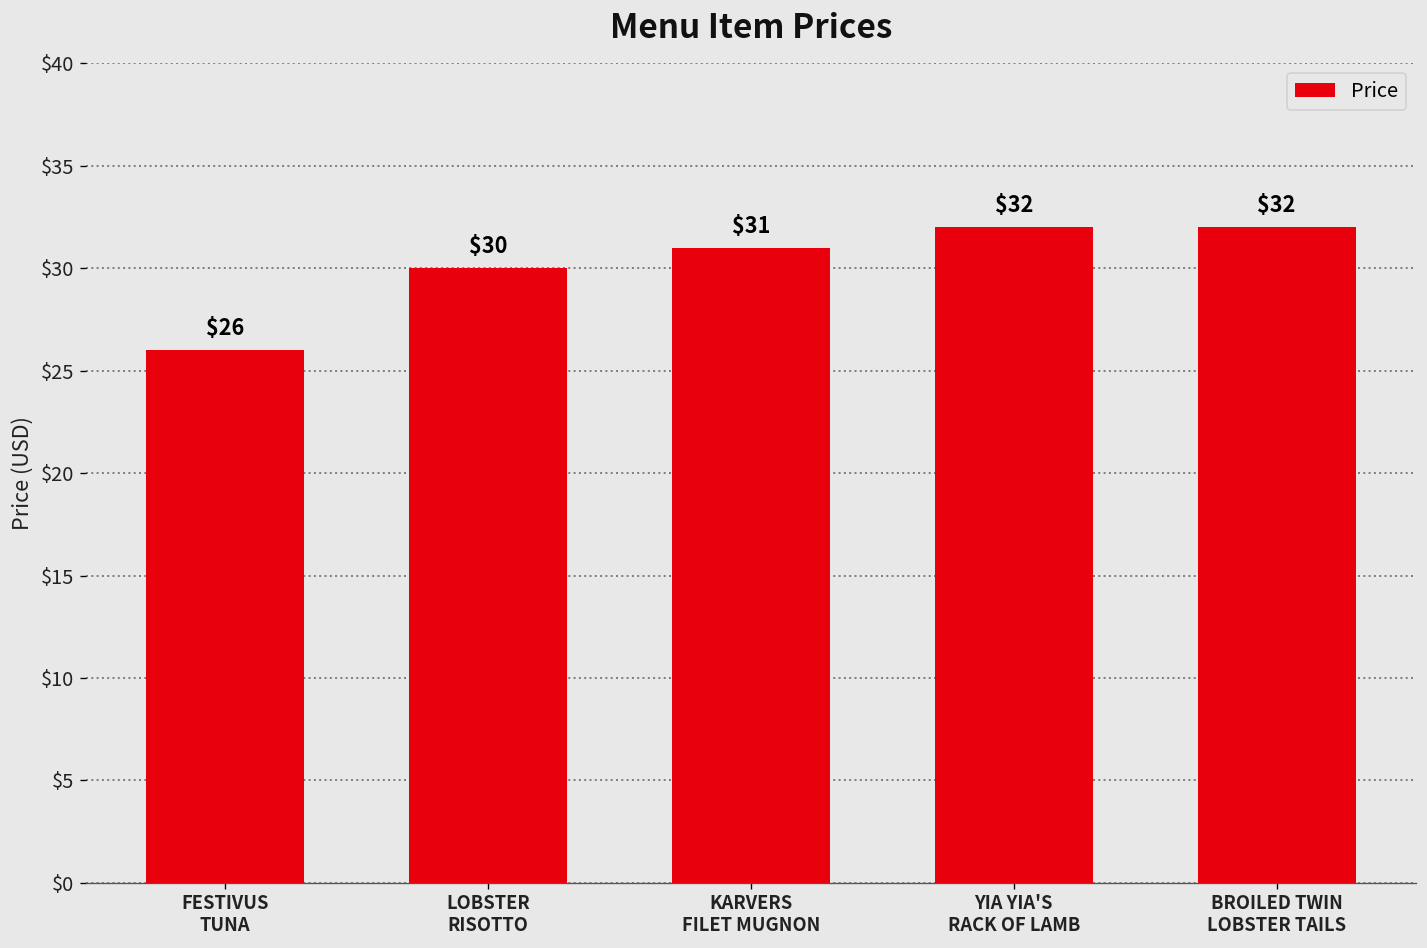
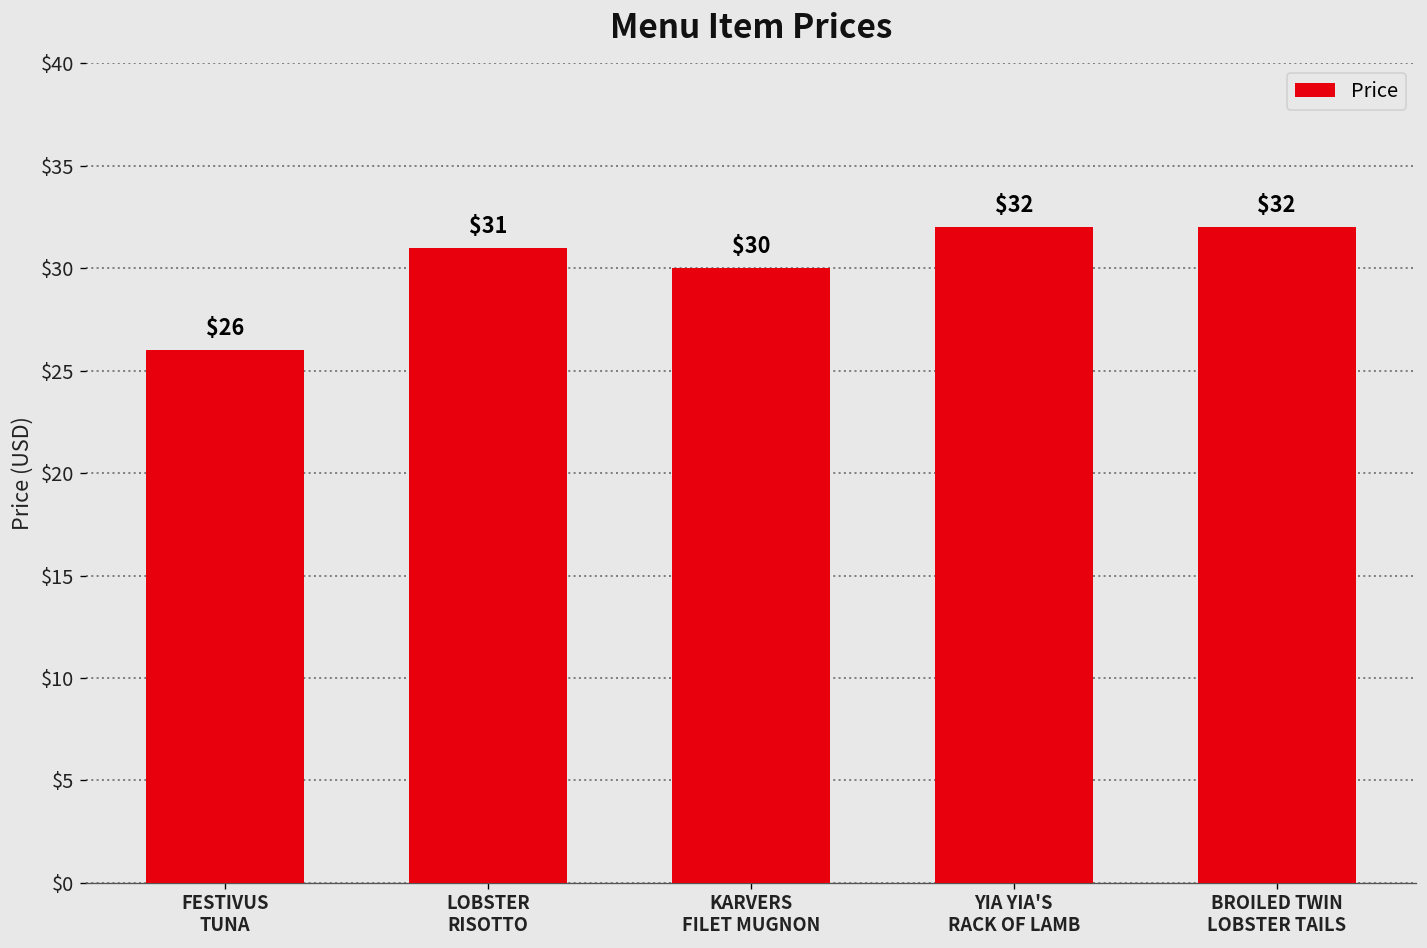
  {
    "FESTIVUS TUNA": "$26",
-   "LOBSTER RISOTTO": "$30",
-   "KARVERS FILET MUGNON": "$31",
+   "LOBSTER RISOTTO": "$31",
+   "KARVERS FILET MUGNON": "$30",
    "YIA YIA'S RACK OF LAMB": "$32",
    "BROILED TWIN LOBSTER TAILS": "$32"
  }
